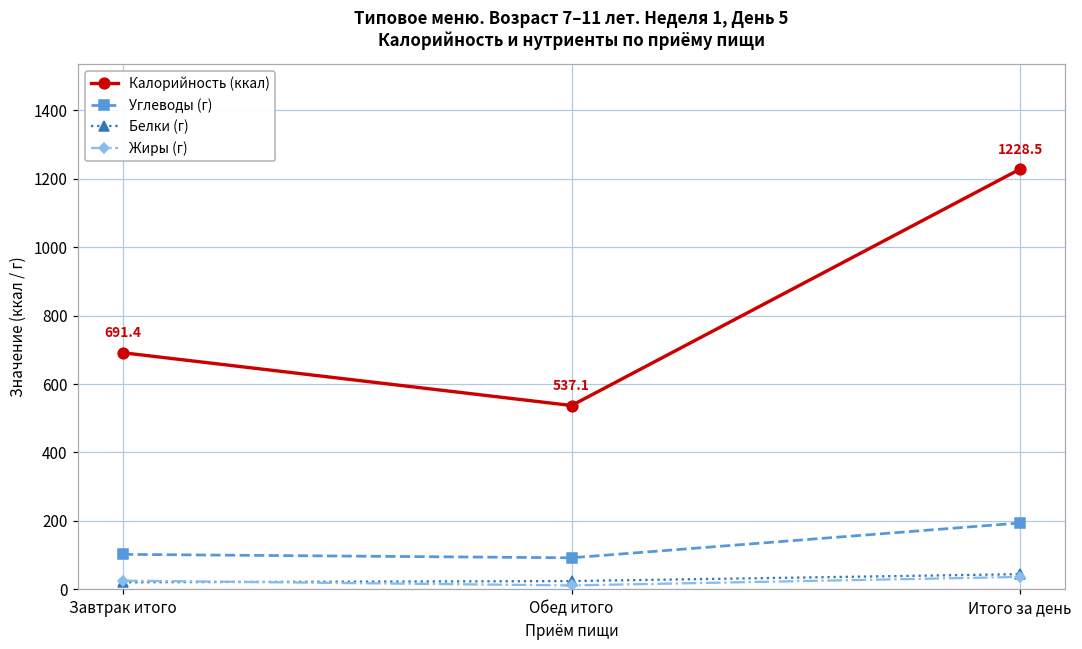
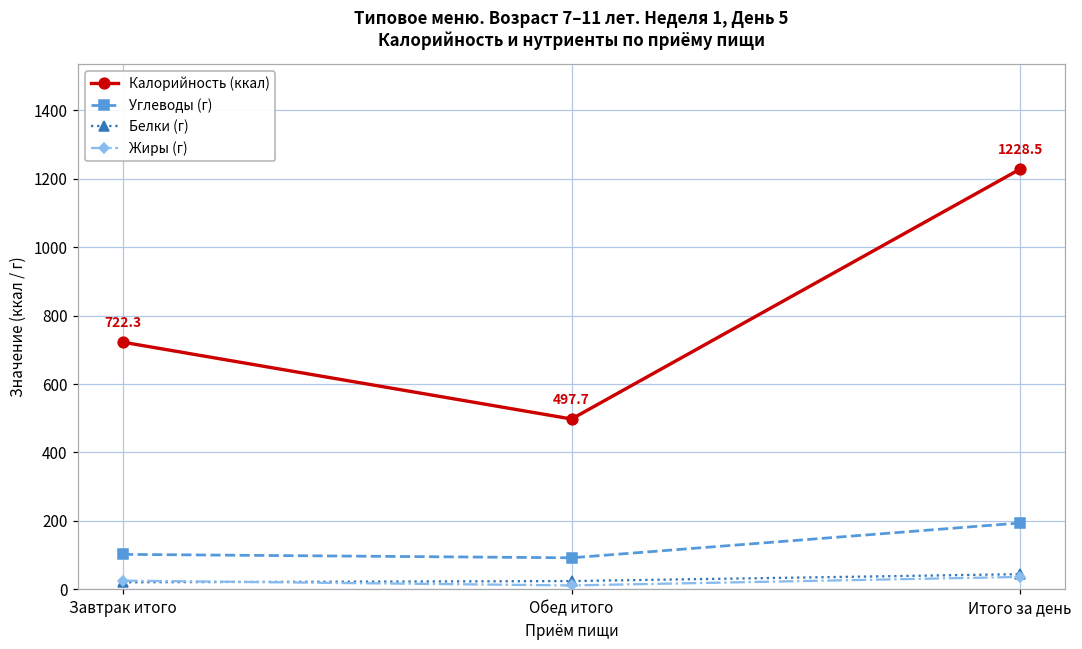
  {
    "Калорийность (ккал)": {
-     "Завтрак итого": 691.4,
-     "Обед итого": 537.1,
+     "Завтрак итого": 722.3,
+     "Обед итого": 497.7,
      "Итого за день": 1228.5
    },
    "Жиры (г)": {
      "Обед итого": 10
    }
  }
